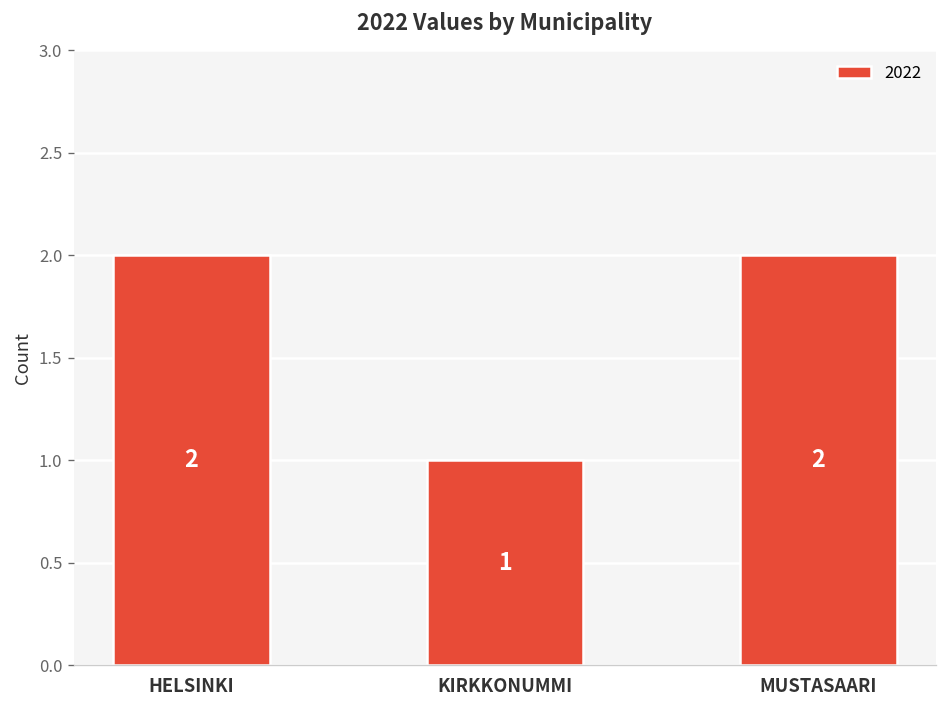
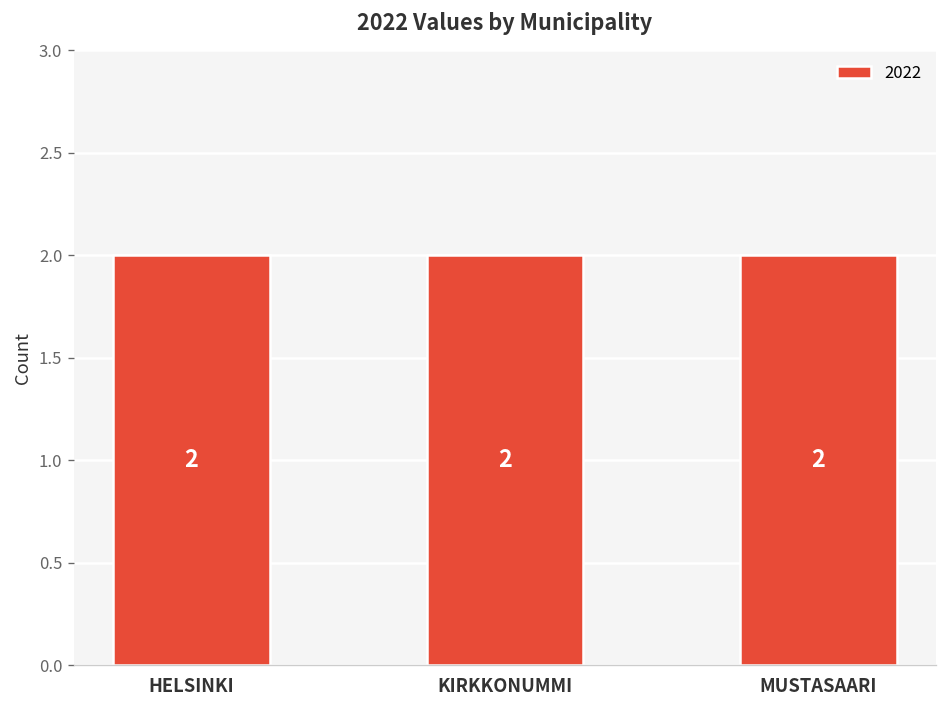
  {
    "HELSINKI": 2,
-   "KIRKKONUMMI": 1,
+   "KIRKKONUMMI": 2,
    "MUSTASAARI": 2
  }
